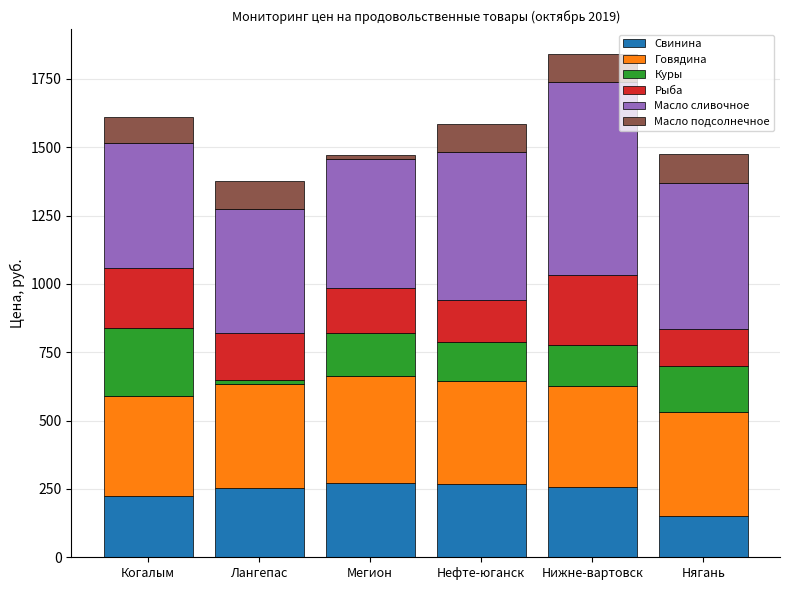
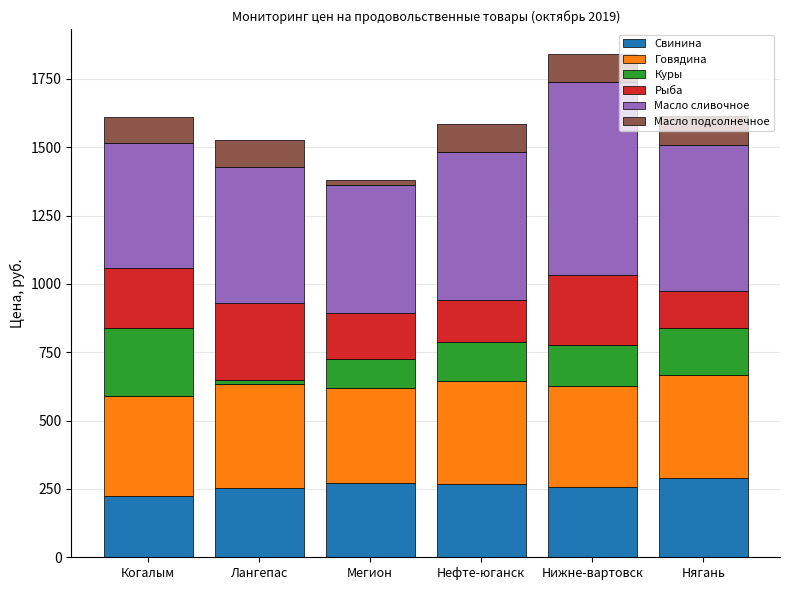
  {
    "Свинина": {
      "Когалым": 220,
      "Лангепас": 250,
      "Мегион": 270,
      "Нефте-юганск": 270,
      "Нижне-вартовск": 260,
-     "Нягань": 150
+     "Нягань": 290
    },
    "Говядина": {
      "Когалым": 370,
      "Лангепас": 380,
-     "Мегион": 390,
+     "Мегион": 350,
      "Нефте-юганск": 380,
      "Нижне-вартовск": 370,
      "Нягань": 380
    },
    "Куры": {
      "Когалым": 250,
      "Лангепас": 20,
-     "Мегион": 160,
+     "Мегион": 110,
      "Нефте-юганск": 140,
      "Нижне-вартовск": 150,
      "Нягань": 170
    },
    "Рыба": {
      "Когалым": 220,
-     "Лангепас": 170,
+     "Лангепас": 280,
      "Мегион": 170,
      "Нефте-юганск": 150,
      "Нижне-вартовск": 260,
      "Нягань": 130
    },
    "Масло сливочное": {
      "Когалым": 460,
-     "Лангепас": 460,
+     "Лангепас": 500,
      "Мегион": 470,
      "Нефте-юганск": 540,
      "Нижне-вартовск": 710,
      "Нягань": 530
    },
    "Масло подсолнечное": {
      "Когалым": 90,
      "Лангепас": 100,
      "Мегион": 20,
      "Нефте-юганск": 100,
      "Нижне-вартовск": 100
    }
  }
